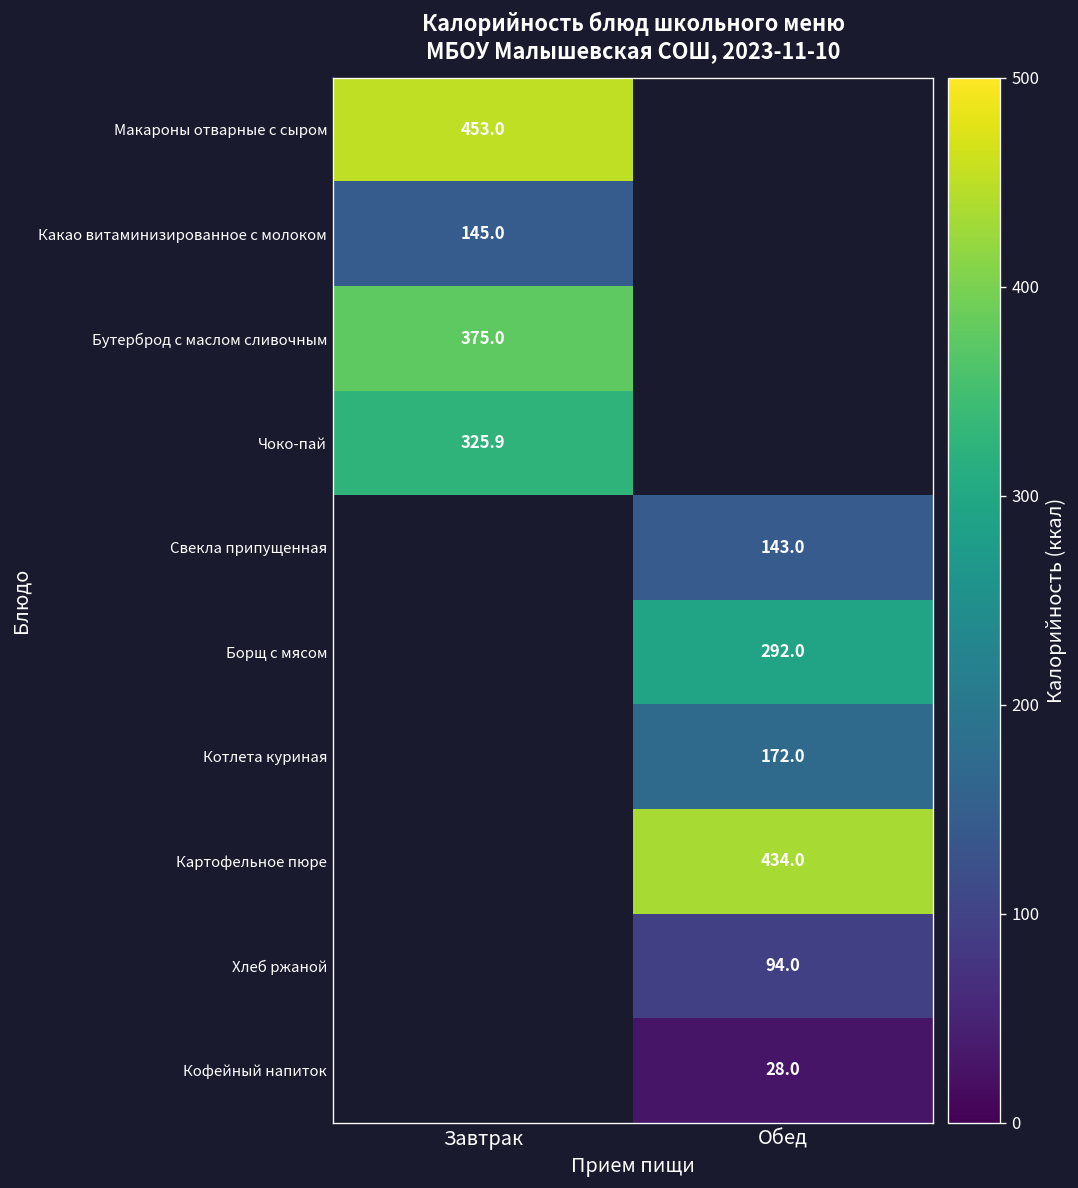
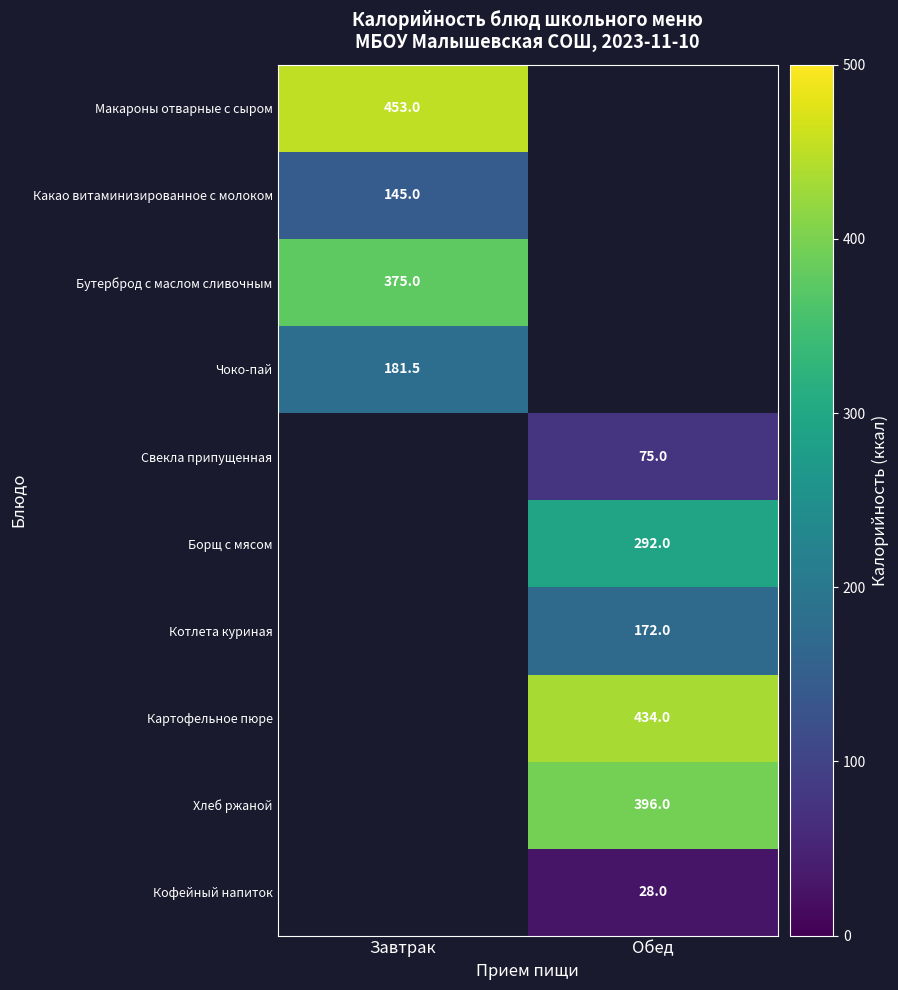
  {
    "Макароны отварные с сыром": {
      "Завтрак": 453.0
    },
    "Какао витаминизированное с молоком": {
      "Завтрак": 145.0
    },
    "Бутерброд с маслом сливочным": {
      "Завтрак": 375.0
    },
    "Чоко-пай": {
-     "Завтрак": 325.9
+     "Завтрак": 181.5
    },
    "Свекла припущенная": {
-     "Обед": 143.0
+     "Обед": 75.0
    },
    "Борщ с мясом": {
      "Обед": 292.0
    },
    "Котлета куриная": {
      "Обед": 172.0
    },
    "Картофельное пюре": {
      "Обед": 434.0
    },
    "Хлеб ржаной": {
-     "Обед": 94.0
+     "Обед": 396.0
    },
    "Кофейный напиток": {
      "Обед": 28.0
    }
  }
